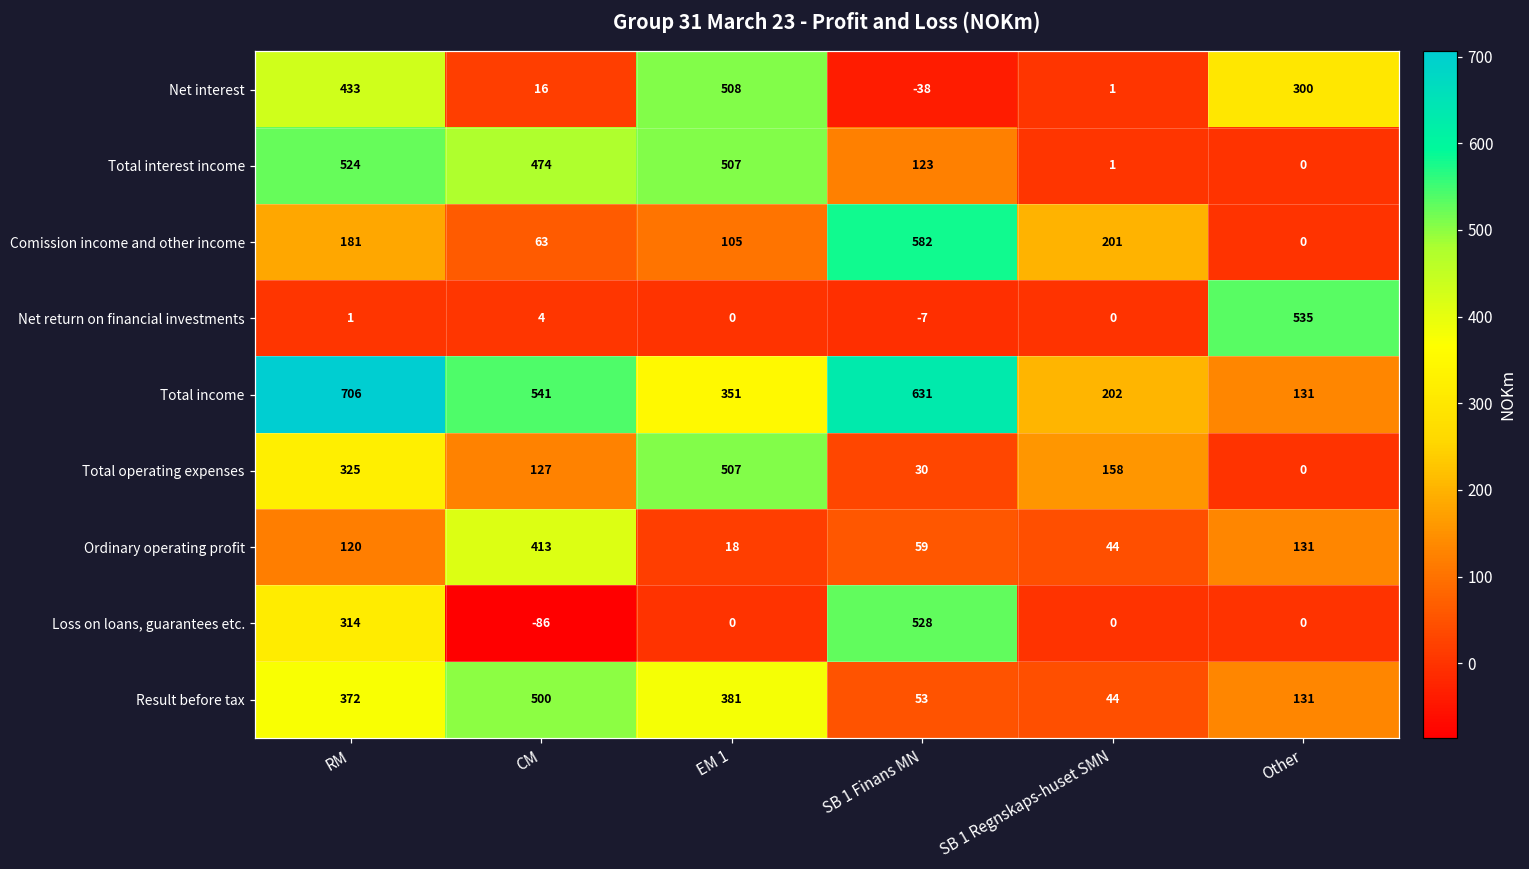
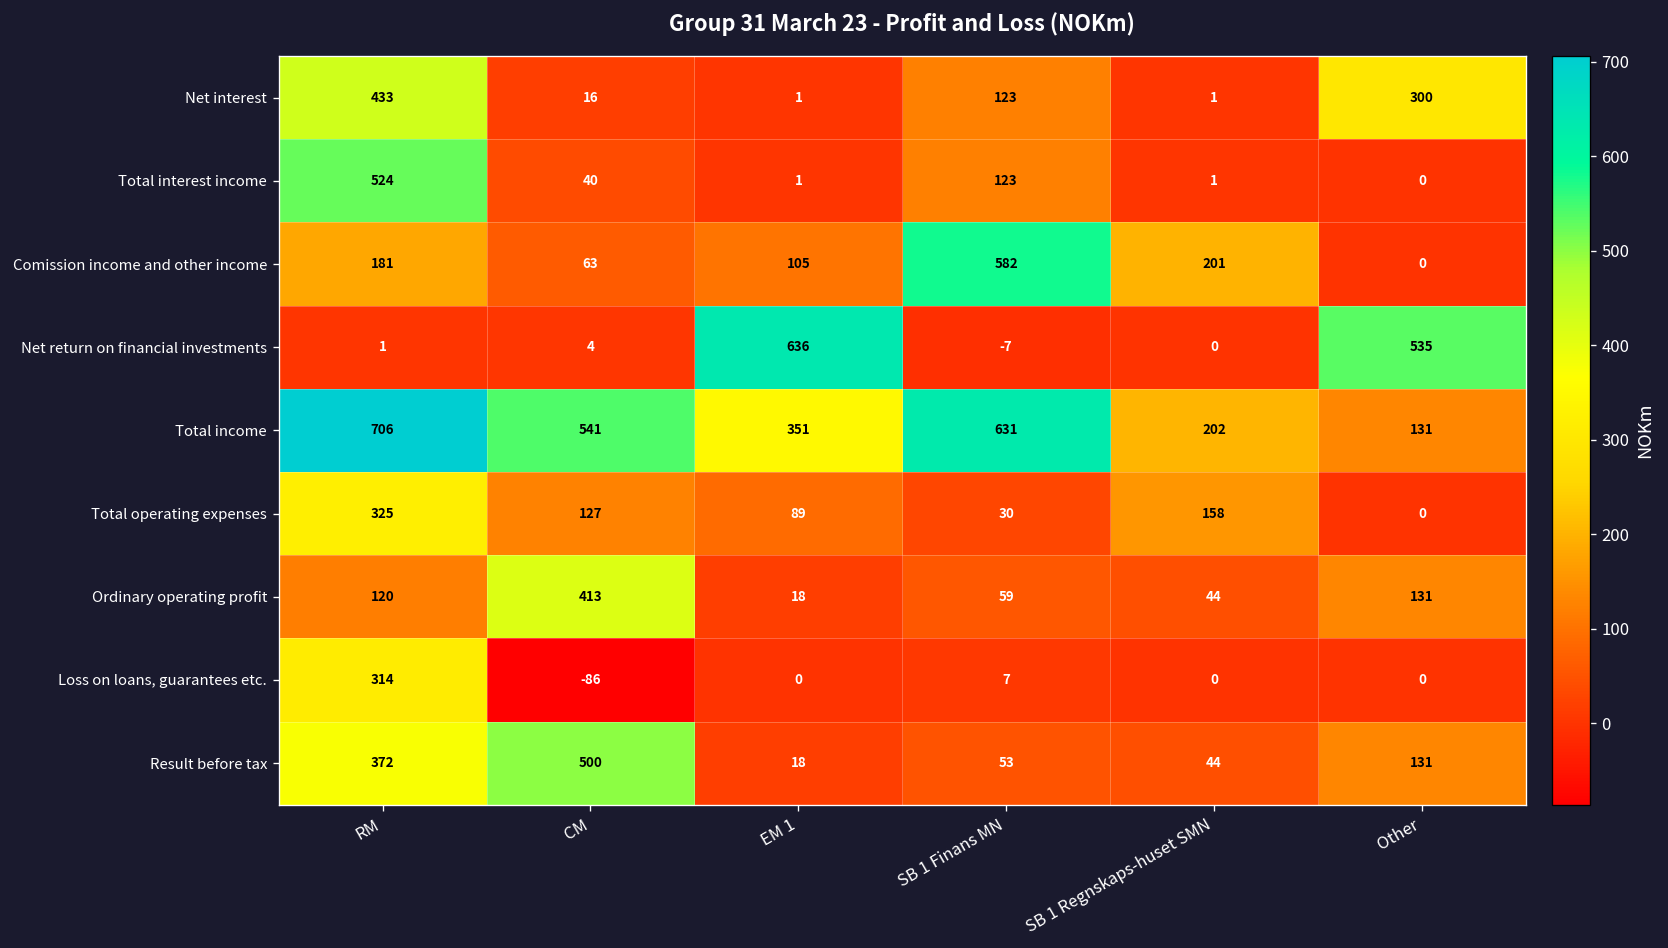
  {
    "Net interest": {
      "RM": 433,
      "CM": 16,
-     "EM 1": 508,
-     "SB 1 Finans MN": -38,
+     "EM 1": 1,
+     "SB 1 Finans MN": 123,
      "SB 1 Regnskaps-huset SMN": 1,
      "Other": 300
    },
    "Total interest income": {
      "RM": 524,
-     "CM": 474,
-     "EM 1": 507,
+     "CM": 40,
+     "EM 1": 1,
      "SB 1 Finans MN": 123,
      "SB 1 Regnskaps-huset SMN": 1,
      "Other": 0
    },
    "Comission income and other income": {
      "RM": 181,
      "CM": 63,
      "EM 1": 105,
      "SB 1 Finans MN": 582,
      "SB 1 Regnskaps-huset SMN": 201,
      "Other": 0
    },
    "Net return on financial investments": {
      "RM": 1,
      "CM": 4,
-     "EM 1": 0,
+     "EM 1": 636,
      "SB 1 Finans MN": -7,
      "SB 1 Regnskaps-huset SMN": 0,
      "Other": 535
    },
    "Total income": {
      "RM": 706,
      "CM": 541,
      "EM 1": 351,
      "SB 1 Finans MN": 631,
      "SB 1 Regnskaps-huset SMN": 202,
      "Other": 131
    },
    "Total operating expenses": {
      "RM": 325,
      "CM": 127,
-     "EM 1": 507,
+     "EM 1": 89,
      "SB 1 Finans MN": 30,
      "SB 1 Regnskaps-huset SMN": 158,
      "Other": 0
    },
    "Ordinary operating profit": {
      "RM": 120,
      "CM": 413,
      "EM 1": 18,
      "SB 1 Finans MN": 59,
      "SB 1 Regnskaps-huset SMN": 44,
      "Other": 131
    },
    "Loss on loans, guarantees etc.": {
      "RM": 314,
      "CM": -86,
      "EM 1": 0,
-     "SB 1 Finans MN": 528,
+     "SB 1 Finans MN": 7,
      "SB 1 Regnskaps-huset SMN": 0,
      "Other": 0
    },
    "Result before tax": {
      "RM": 372,
      "CM": 500,
-     "EM 1": 381,
+     "EM 1": 18,
      "SB 1 Finans MN": 53,
      "SB 1 Regnskaps-huset SMN": 44,
      "Other": 131
    }
  }
